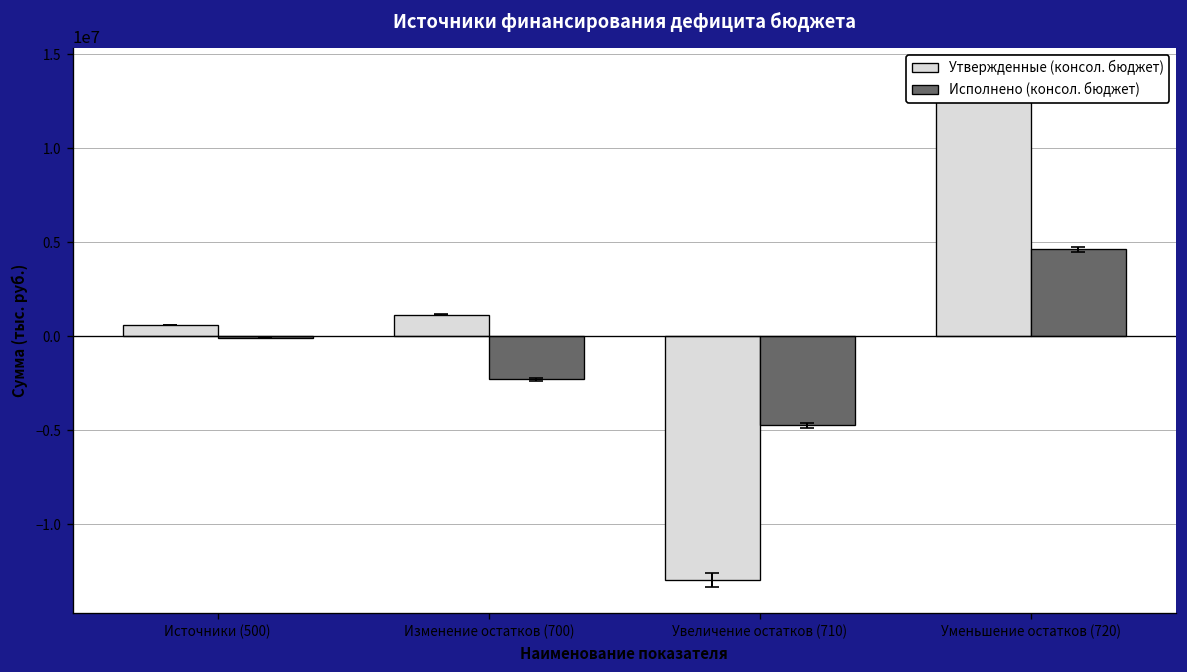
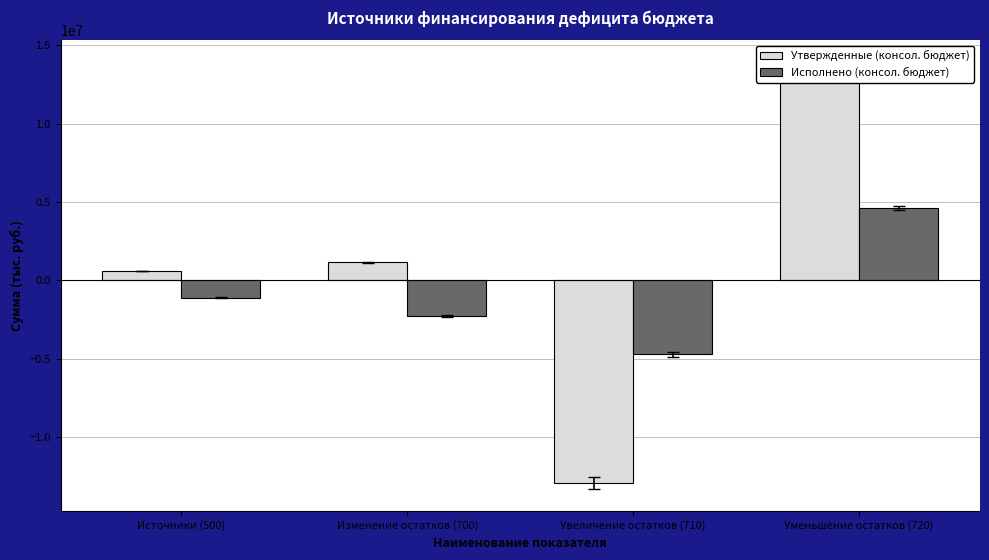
  {
    "Утвержденные (консол. бюджет)": {
      "Источники (500)": 600000,
      "Изменение остатков (700)": 1200000,
      "Увеличение остатков (710)": -13000000
    },
    "Исполнено (консол. бюджет)": {
-     "Источники (500)": -100000,
+     "Источники (500)": -1100000,
      "Изменение остатков (700)": -2300000,
      "Увеличение остатков (710)": -4700000,
      "Уменьшение остатков (720)": 4600000
    }
  }
